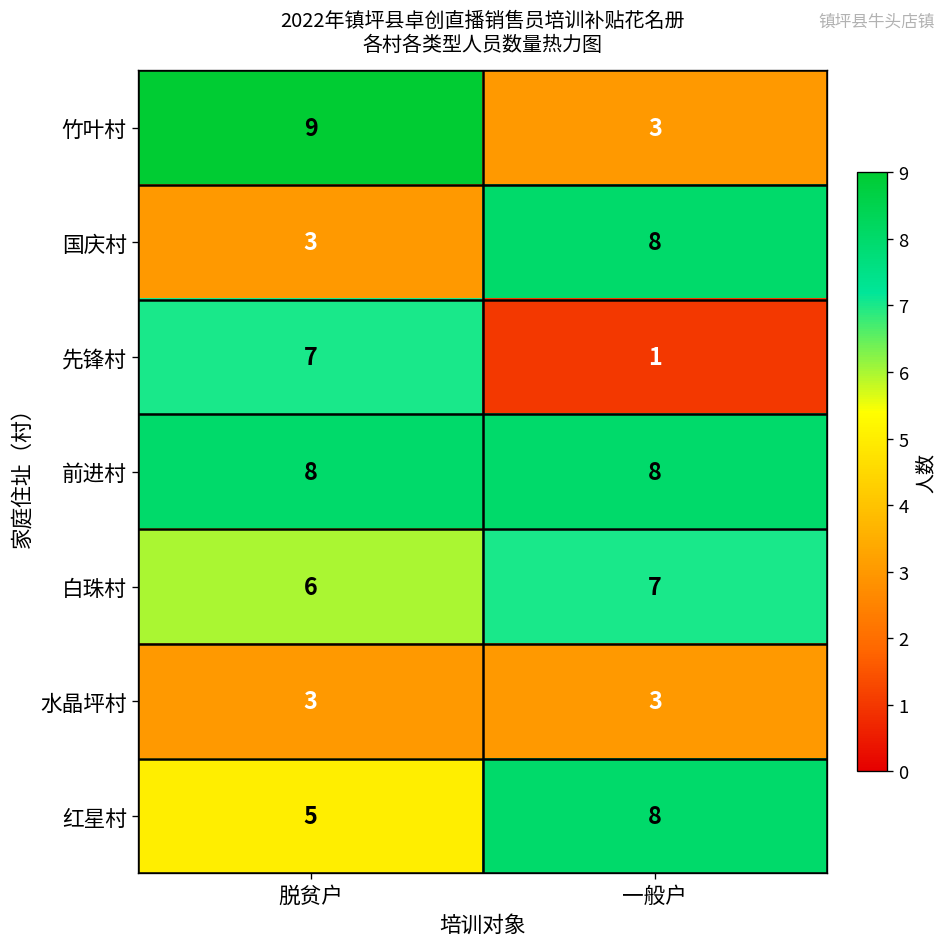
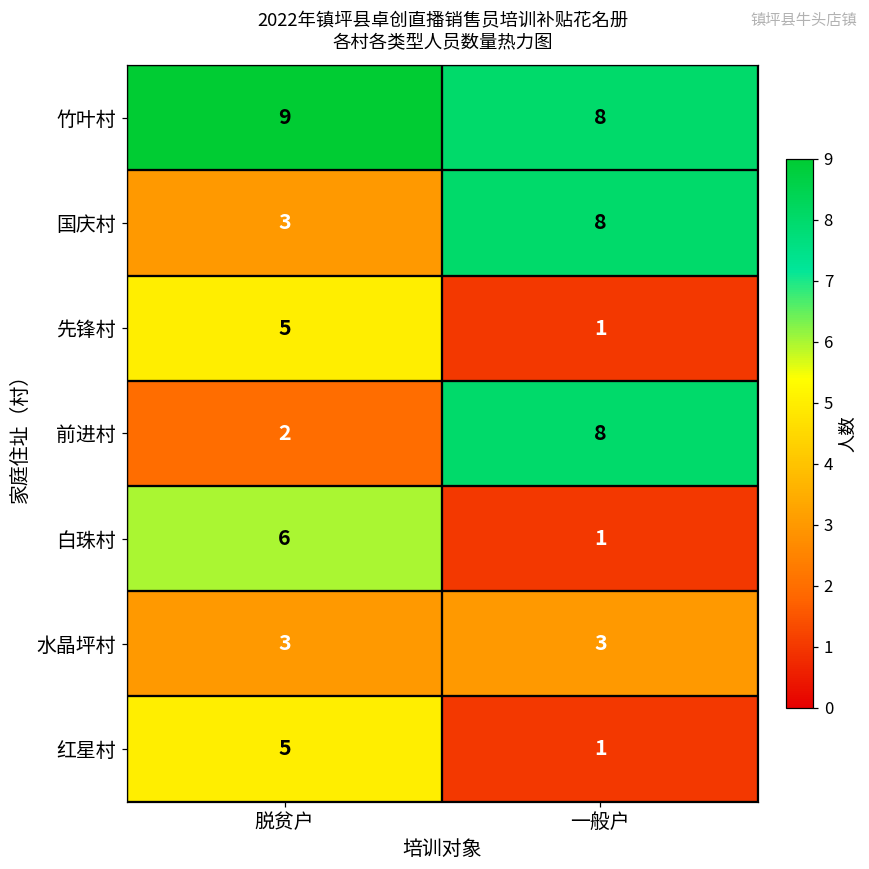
  {
    "竹叶村": {
      "脱贫户": 9,
-     "一般户": 3
+     "一般户": 8
    },
    "国庆村": {
      "脱贫户": 3,
      "一般户": 8
    },
    "先锋村": {
-     "脱贫户": 7,
+     "脱贫户": 5,
      "一般户": 1
    },
    "前进村": {
-     "脱贫户": 8,
+     "脱贫户": 2,
      "一般户": 8
    },
    "白珠村": {
      "脱贫户": 6,
-     "一般户": 7
+     "一般户": 1
    },
    "水晶坪村": {
      "脱贫户": 3,
      "一般户": 3
    },
    "红星村": {
      "脱贫户": 5,
-     "一般户": 8
+     "一般户": 1
    }
  }
